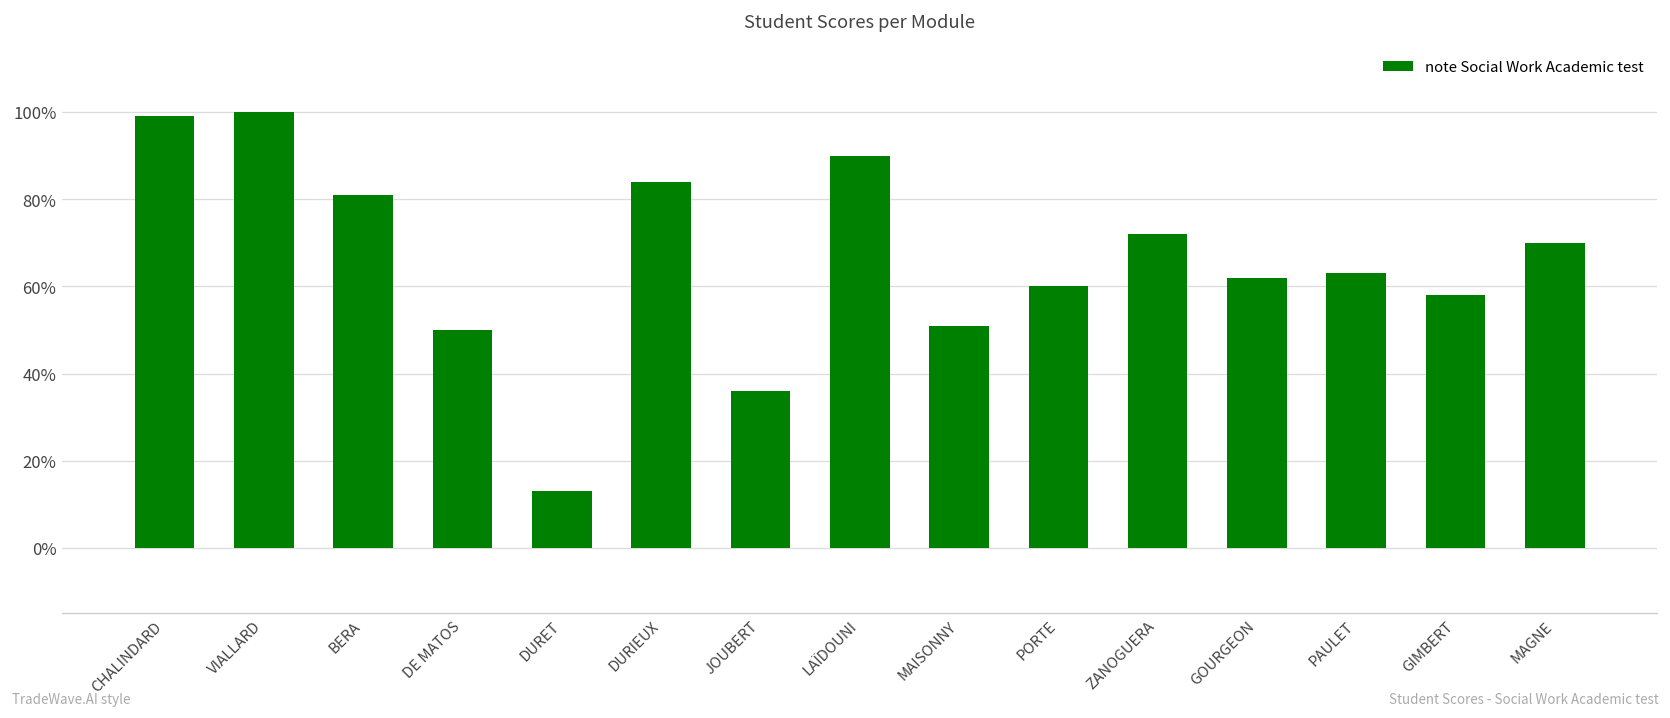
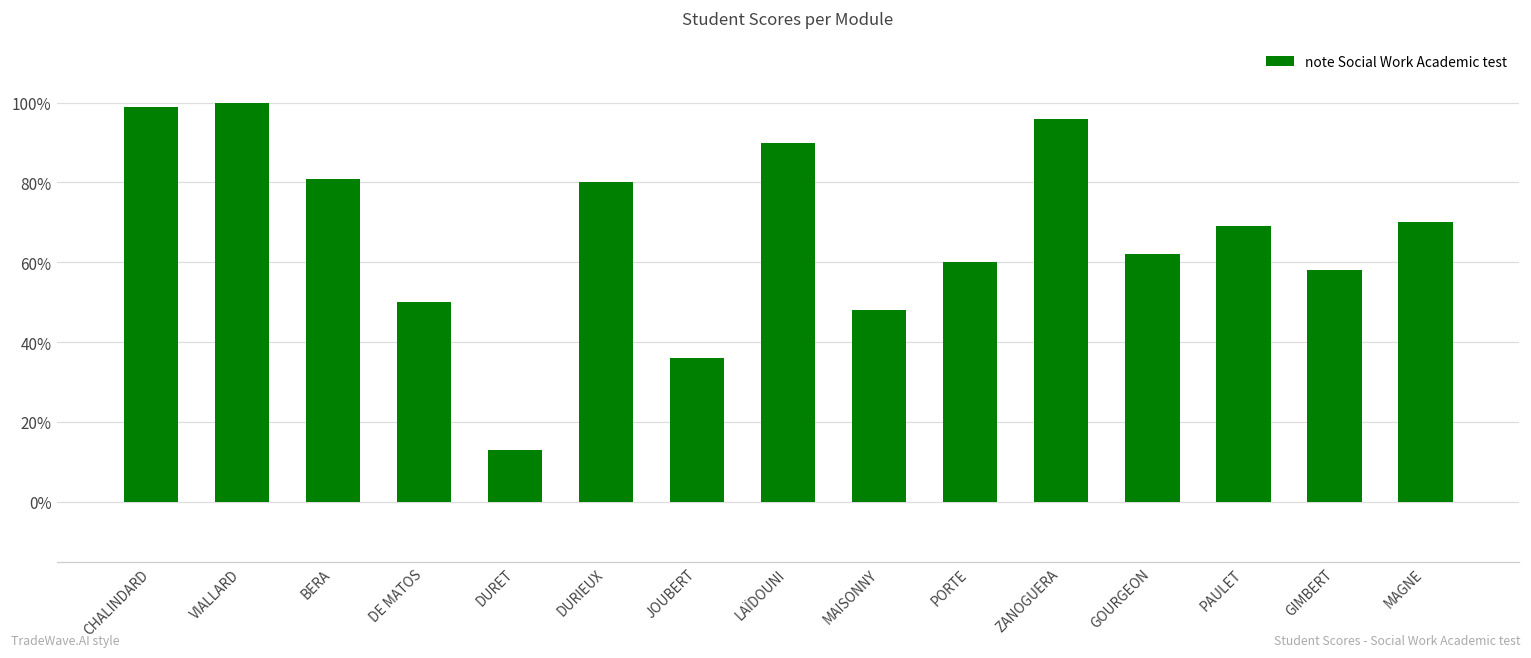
  {
    "CHALINDARD": "99%",
    "VIALLARD": "100%",
    "BERA": "81%",
    "DE MATOS": "50%",
    "DURET": "13%",
-   "DURIEUX": "84%",
+   "DURIEUX": "80%",
    "JOUBERT": "36%",
    "LAÏDOUNI": "90%",
-   "MAISONNY": "51%",
+   "MAISONNY": "48%",
    "PORTE": "60%",
-   "ZANOGUERA": "72%",
+   "ZANOGUERA": "96%",
    "GOURGEON": "62%",
-   "PAULET": "63%",
+   "PAULET": "69%",
    "GIMBERT": "58%",
    "MAGNE": "70%"
  }
